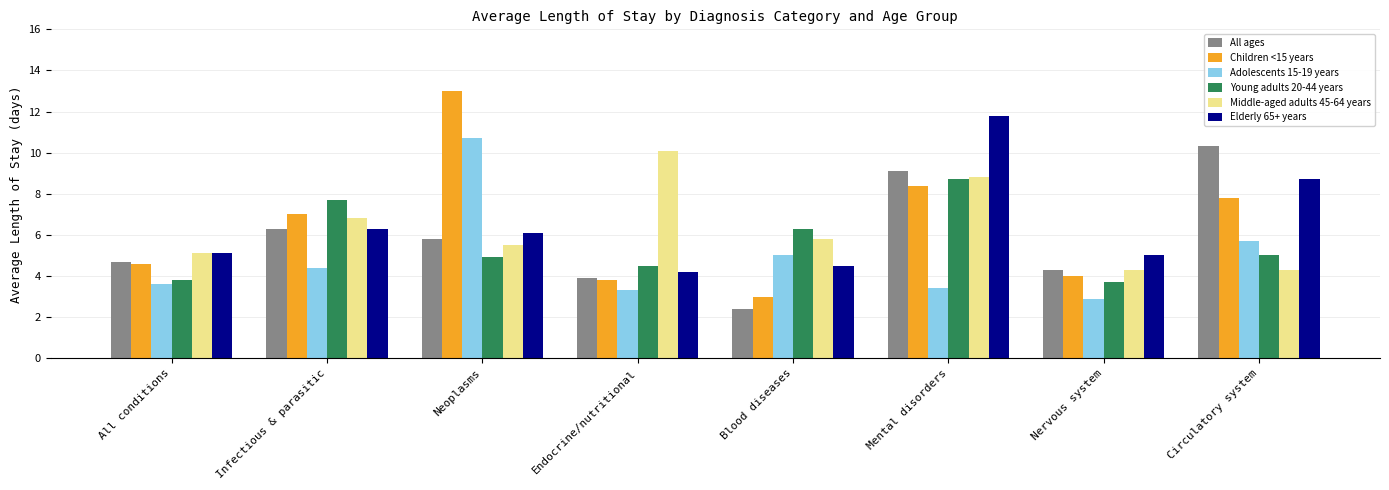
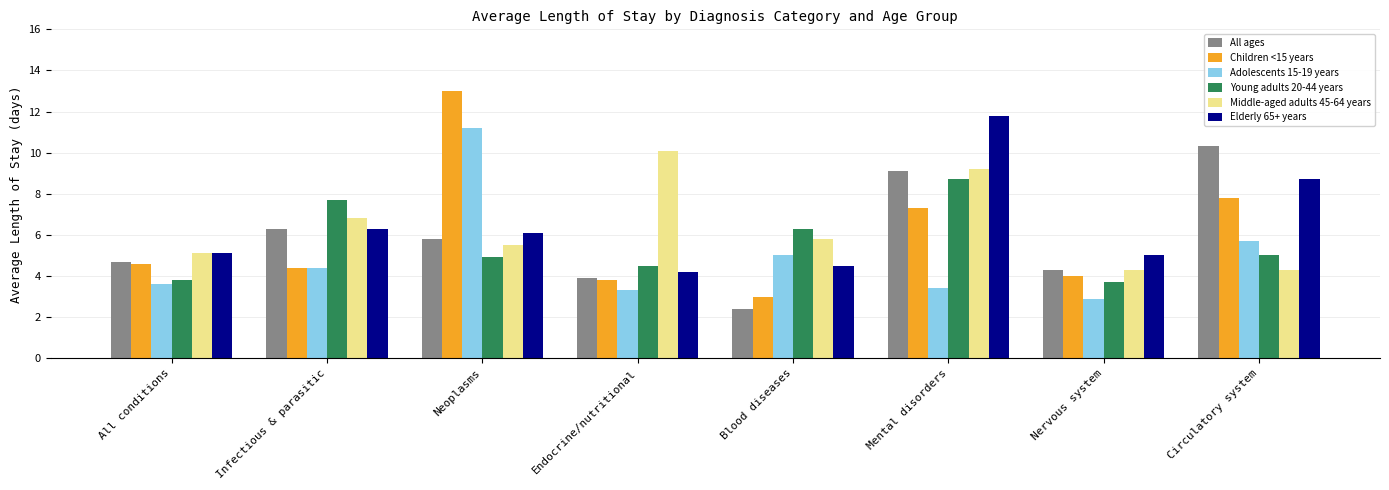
  {
    "All ages": {
      "All conditions": 4.7,
      "Infectious & parasitic": 6.3,
      "Neoplasms": 5.8,
      "Endocrine/nutritional": 3.9,
      "Blood diseases": 2.4,
      "Mental disorders": 9.1,
      "Nervous system": 4.3,
      "Circulatory system": 10.3
    },
    "Children <15 years": {
      "All conditions": 4.6,
-     "Infectious & parasitic": 7.0,
+     "Infectious & parasitic": 4.4,
      "Neoplasms": 13.0,
      "Endocrine/nutritional": 3.8,
      "Blood diseases": 3.0,
-     "Mental disorders": 8.4,
+     "Mental disorders": 7.3,
      "Nervous system": 4.0,
      "Circulatory system": 7.8
    },
    "Adolescents 15-19 years": {
      "All conditions": 3.6,
      "Infectious & parasitic": 4.4,
-     "Neoplasms": 10.7,
+     "Neoplasms": 11.2,
      "Endocrine/nutritional": 3.3,
      "Blood diseases": 5.0,
      "Mental disorders": 3.4,
      "Nervous system": 2.9,
      "Circulatory system": 5.7
    },
    "Young adults 20-44 years": {
      "All conditions": 3.8,
      "Infectious & parasitic": 7.7,
      "Neoplasms": 4.9,
      "Endocrine/nutritional": 4.5,
      "Blood diseases": 6.3,
      "Mental disorders": 8.7,
      "Nervous system": 3.7,
      "Circulatory system": 5.0
    },
    "Middle-aged adults 45-64 years": {
      "All conditions": 5.1,
      "Infectious & parasitic": 6.8,
      "Neoplasms": 5.5,
      "Endocrine/nutritional": 10.1,
      "Blood diseases": 5.8,
-     "Mental disorders": 8.8,
+     "Mental disorders": 9.2,
      "Nervous system": 4.3,
      "Circulatory system": 4.3
    },
    "Elderly 65+ years": {
      "All conditions": 5.1,
      "Infectious & parasitic": 6.3,
      "Neoplasms": 6.1,
      "Endocrine/nutritional": 4.2,
      "Blood diseases": 4.5,
      "Mental disorders": 11.8,
      "Nervous system": 5.0,
      "Circulatory system": 8.7
    }
  }
